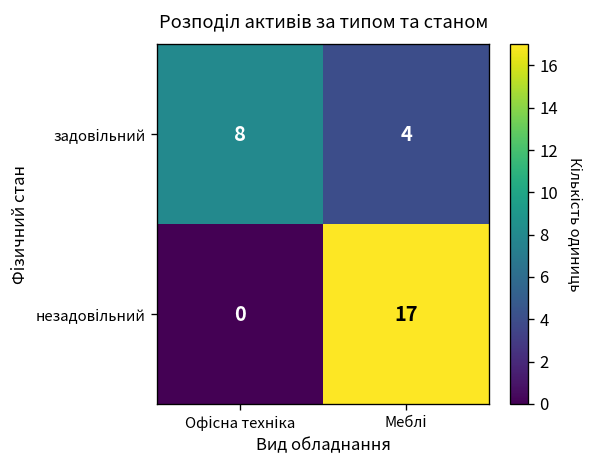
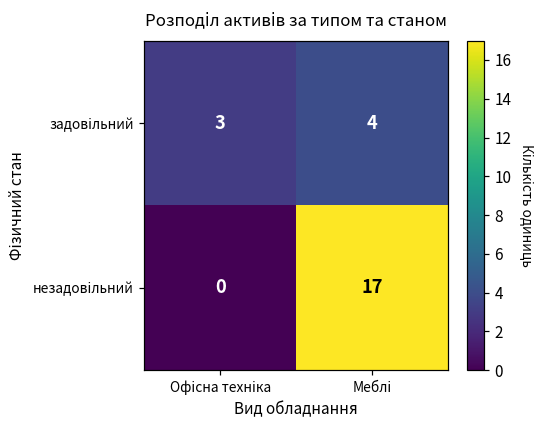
  {
    "задовільний": {
-     "Офісна техніка": 8,
+     "Офісна техніка": 3,
      "Меблі": 4
    },
    "незадовільний": {
      "Офісна техніка": 0,
      "Меблі": 17
    }
  }
